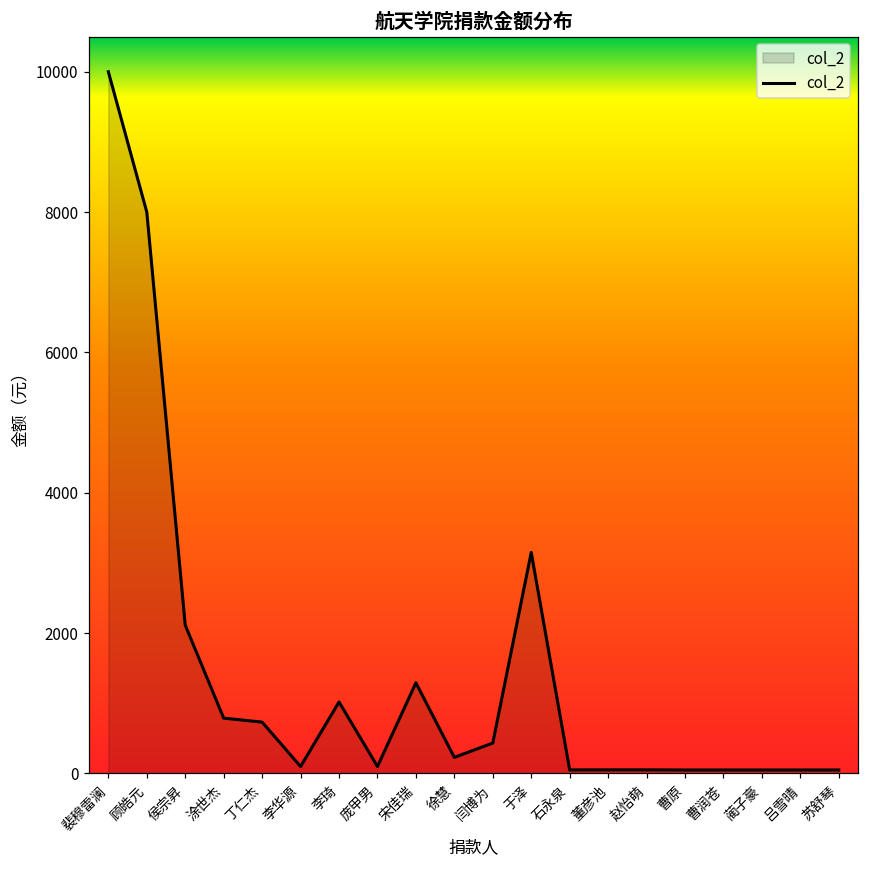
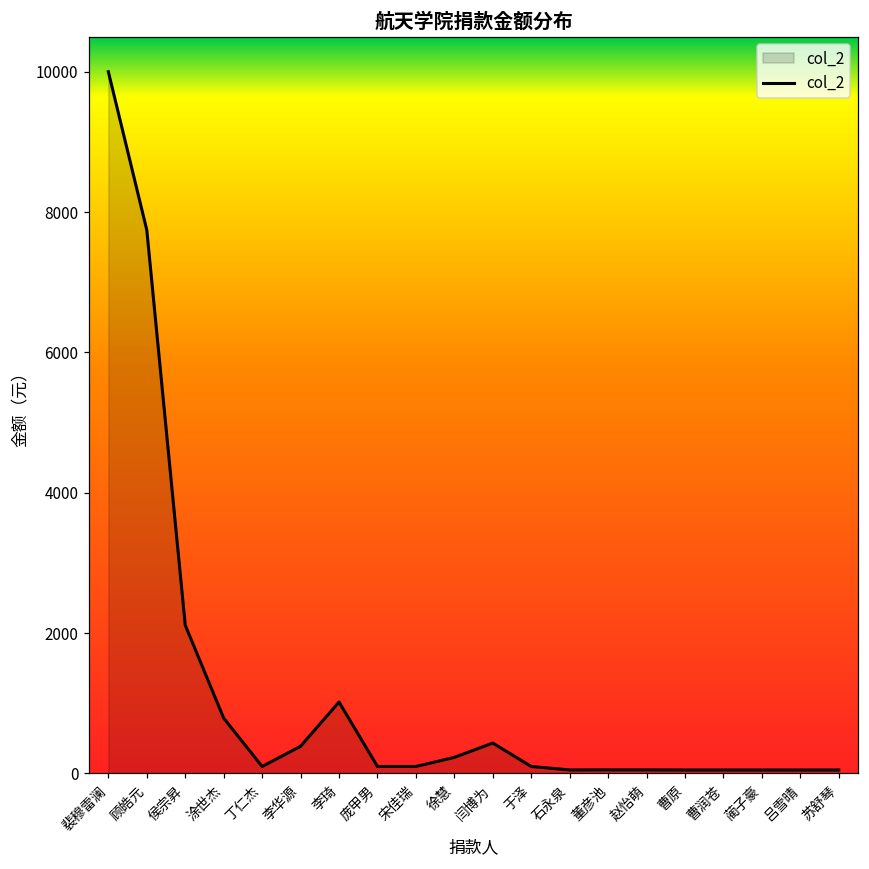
  {
    "裴穆雷澜": 10000,
-   "顾皓元": 8000,
+   "顾皓元": 7700,
    "侯宗昇": 2100,
    "涂世杰": 800,
-   "丁仁杰": 700,
-   "李华源": 100,
+   "丁仁杰": 100,
+   "李华源": 400,
    "李琦": 1000,
    "庞甲男": 100,
-   "宋佳瑞": 1300,
+   "宋佳瑞": 100,
    "徐慧": 200,
    "闫博为": 400,
-   "于泽": 3200,
+   "于泽": 100,
    "石永泉": 100,
    "董彦池": 100,
    "赵怡萌": 100,
    "曹原": 100,
    "曹润苍": 100,
    "蔺子豪": 100,
    "吕雪晴": 100,
    "苏舒琴": 100
  }
